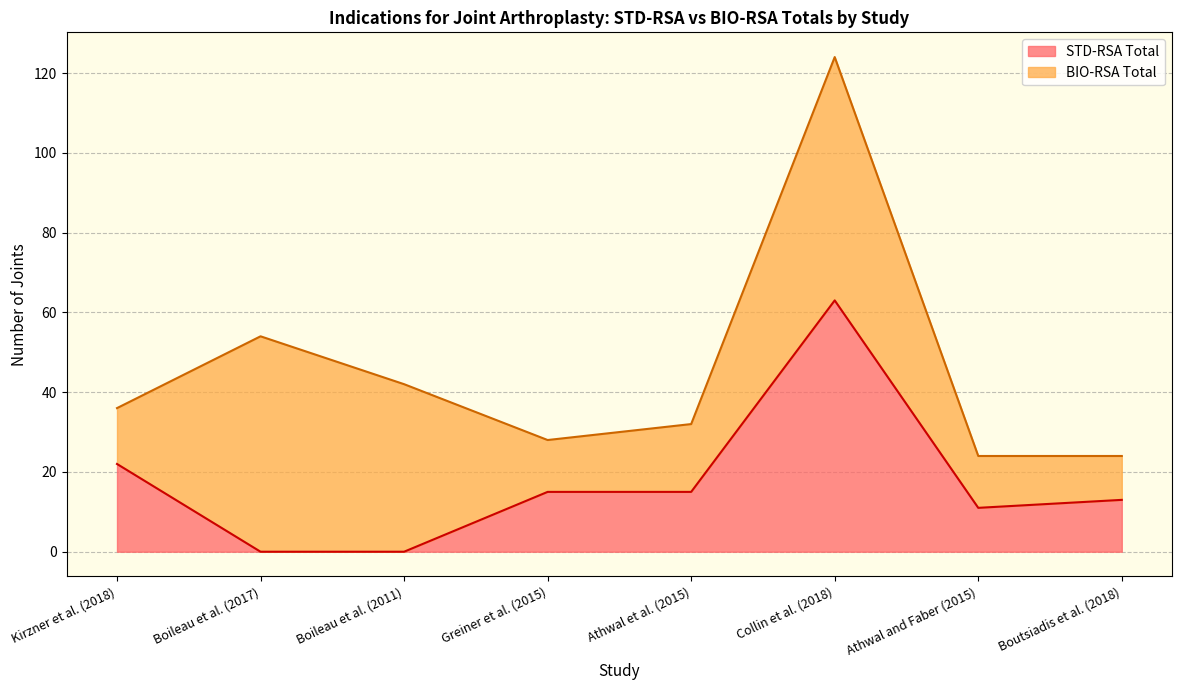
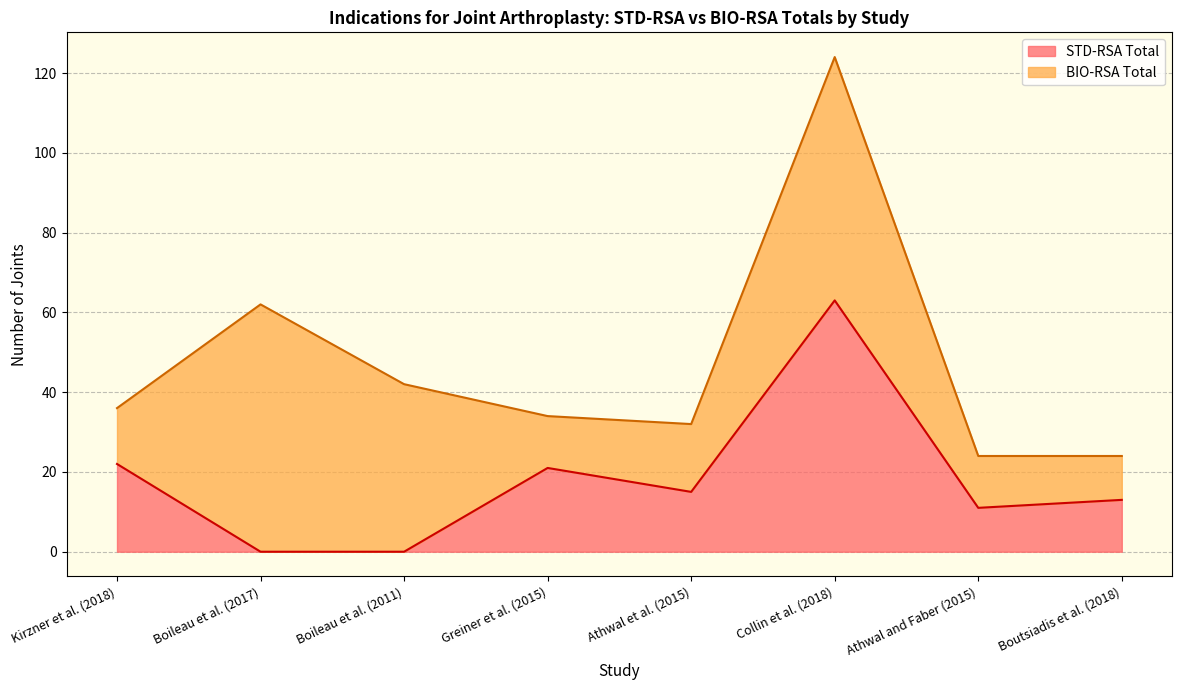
  {
    "STD-RSA Total": {
      "Kirzner et al. (2018)": 22,
      "Boileau et al. (2017)": 0,
      "Boileau et al. (2011)": 0,
-     "Greiner et al. (2015)": 15,
+     "Greiner et al. (2015)": 21,
      "Athwal et al. (2015)": 15,
      "Collin et al. (2018)": 63,
      "Athwal and Faber (2015)": 11,
      "Boutsiadis et al. (2018)": 13
    },
    "BIO-RSA Total": {
      "Kirzner et al. (2018)": 14,
-     "Boileau et al. (2017)": 54,
+     "Boileau et al. (2017)": 62,
      "Boileau et al. (2011)": 42,
      "Greiner et al. (2015)": 13,
      "Athwal et al. (2015)": 17,
      "Collin et al. (2018)": 61,
      "Athwal and Faber (2015)": 13,
      "Boutsiadis et al. (2018)": 11
    }
  }
